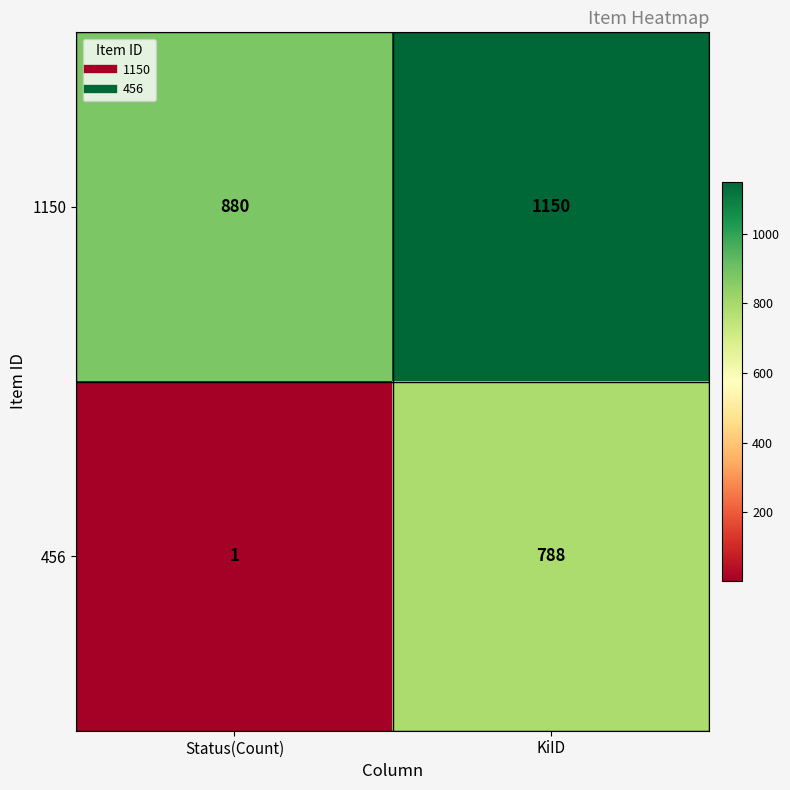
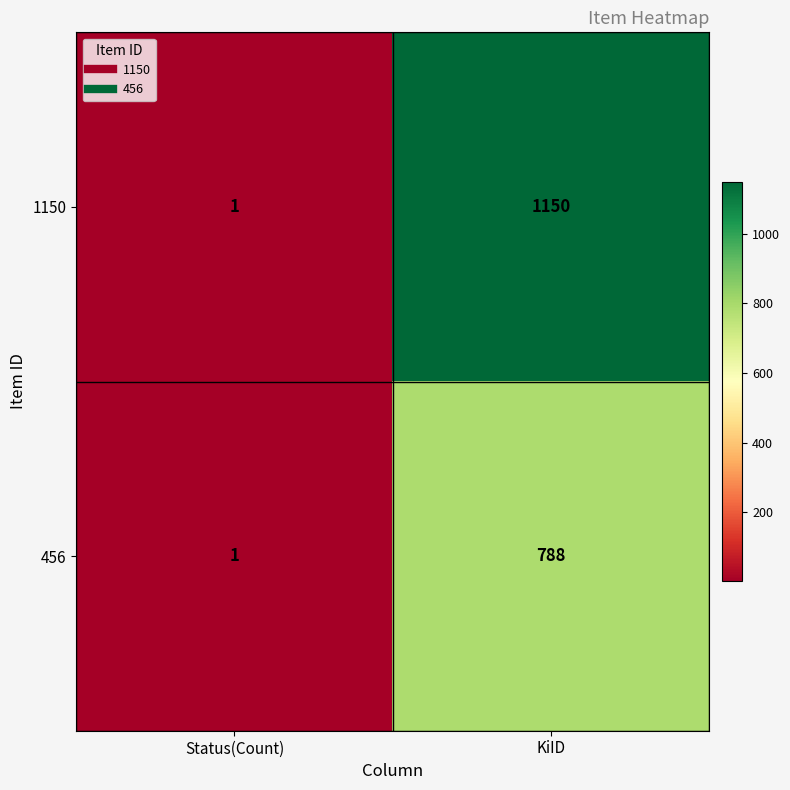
  {
    "1150": {
-     "Status(Count)": 880,
+     "Status(Count)": 1,
      "KiID": 1150
    },
    "456": {
      "Status(Count)": 1,
      "KiID": 788
    }
  }
